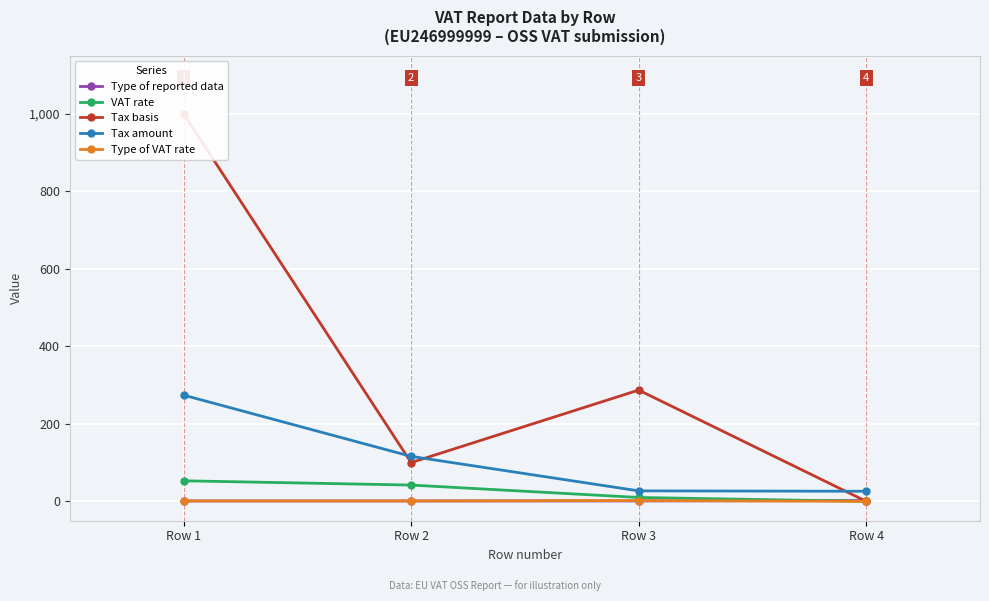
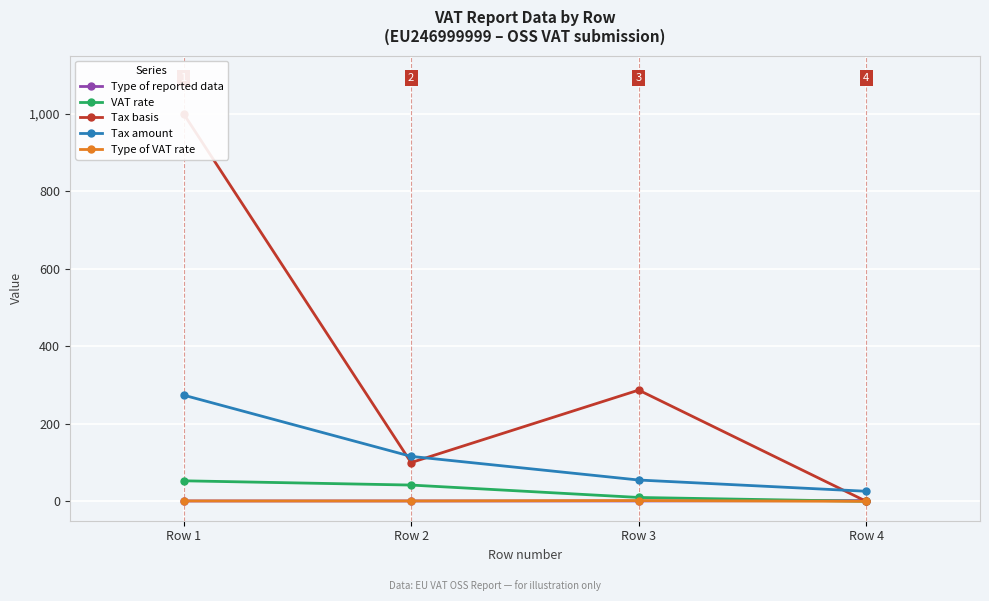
  {
    "Type of VAT rate": {
      "Row 1": 0,
      "Row 2": 0,
      "Row 3": 0
    },
    "VAT rate": {
      "Row 1": 50,
      "Row 2": 40,
      "Row 3": 10
    },
    "Tax basis": {
      "Row 2": 100,
      "Row 3": 290
    },
    "Tax amount": {
      "Row 1": 270,
      "Row 2": 120,
-     "Row 3": 30,
+     "Row 3": 60,
      "Row 4": 30
    }
  }
